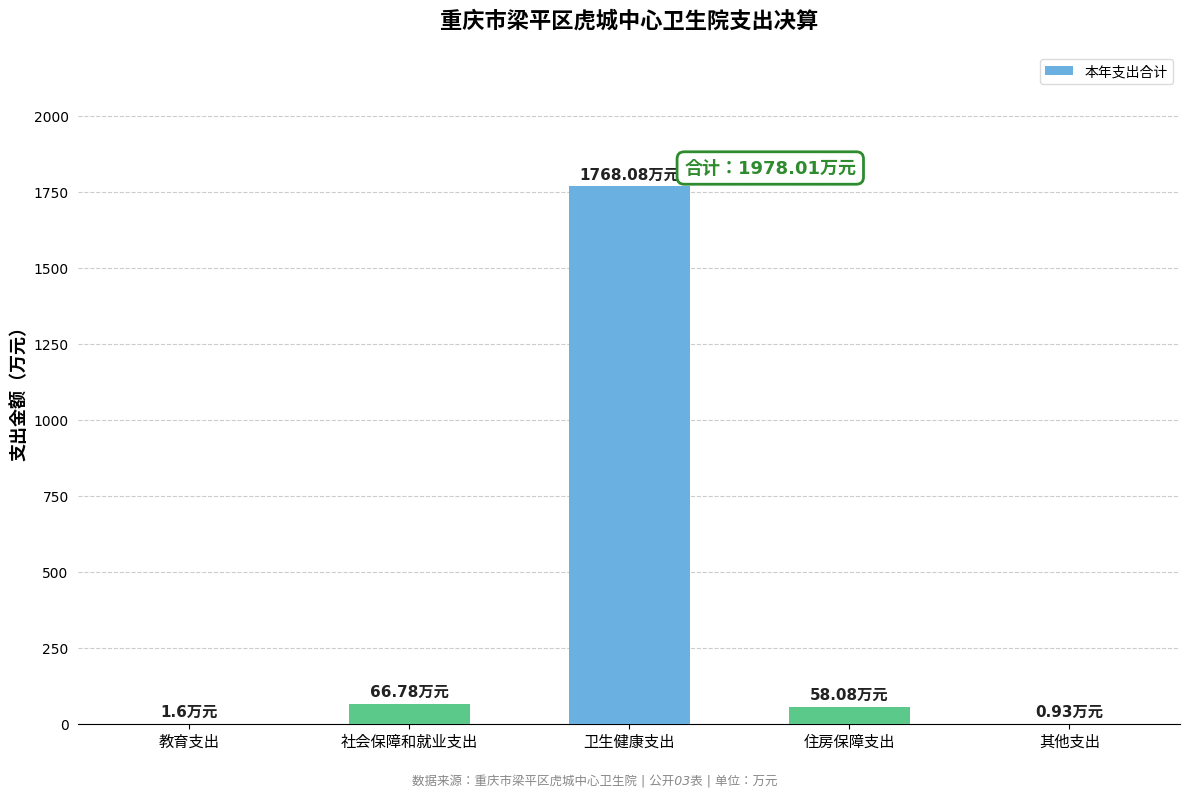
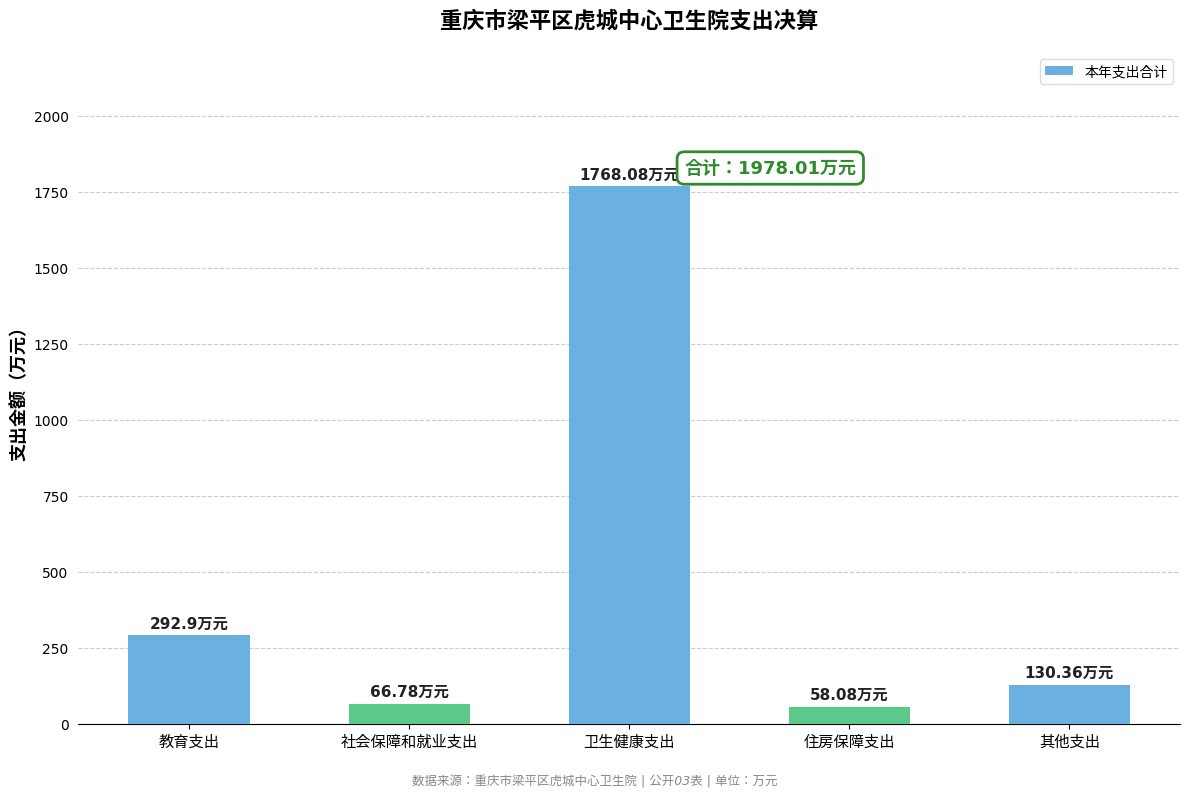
  {
-   "教育支出": 1.6,
+   "教育支出": 292.9,
    "社会保障和就业支出": 66.78,
    "住房保障支出": 58.08,
-   "其他支出": 0.93
+   "其他支出": 130.36
  }
